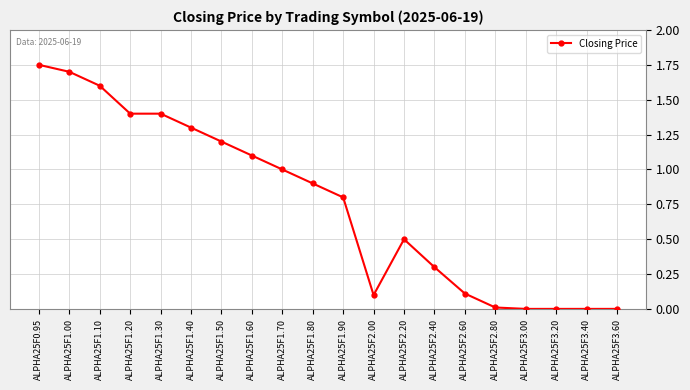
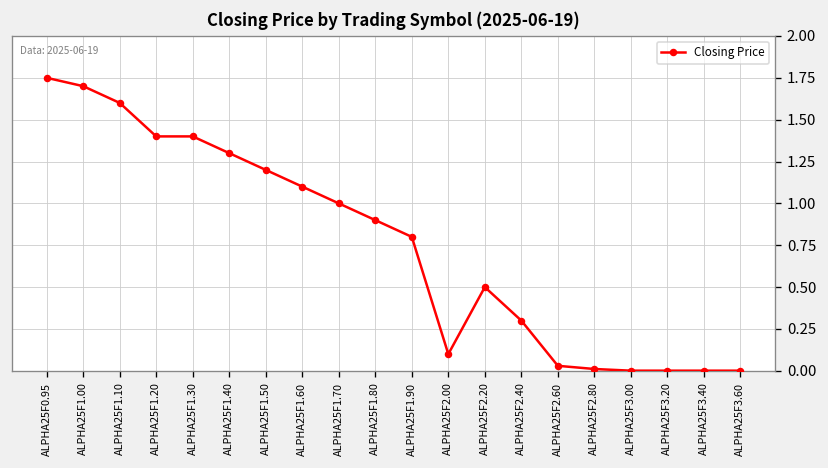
  {
    "ALPHA25F1.00": 1.70,
    "ALPHA25F1.10": 1.60,
    "ALPHA25F1.20": 1.40,
    "ALPHA25F1.30": 1.40,
    "ALPHA25F1.40": 1.30,
    "ALPHA25F1.50": 1.20,
    "ALPHA25F1.60": 1.10,
    "ALPHA25F1.70": 1.00,
    "ALPHA25F1.80": 0.90,
    "ALPHA25F1.90": 0.80,
    "ALPHA25F2.00": 0.10,
    "ALPHA25F2.20": 0.50,
    "ALPHA25F2.40": 0.30,
-   "ALPHA25F2.60": 0.11,
+   "ALPHA25F2.60": 0.03,
    "ALPHA25F2.80": 0.01,
    "ALPHA25F3.00": 0.00,
    "ALPHA25F3.20": 0.00,
    "ALPHA25F3.40": 0.00,
    "ALPHA25F3.60": 0.00
  }
